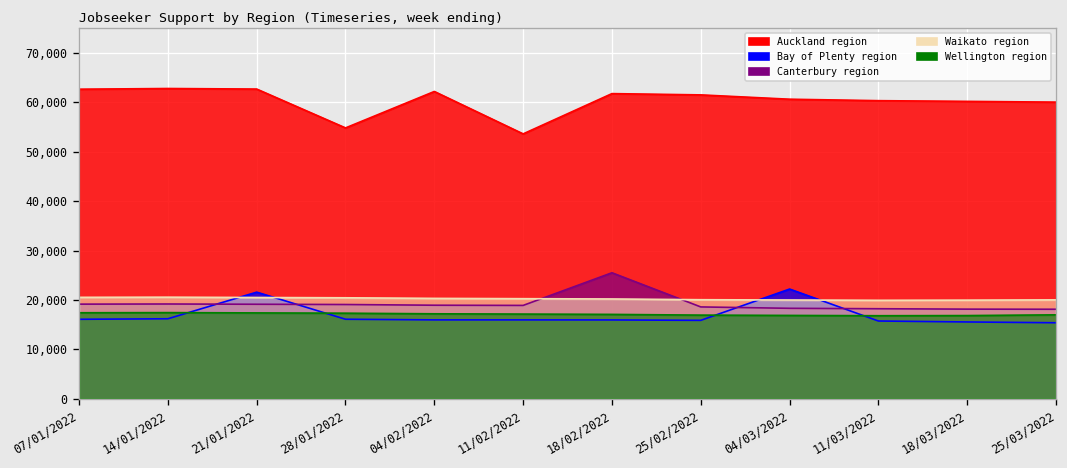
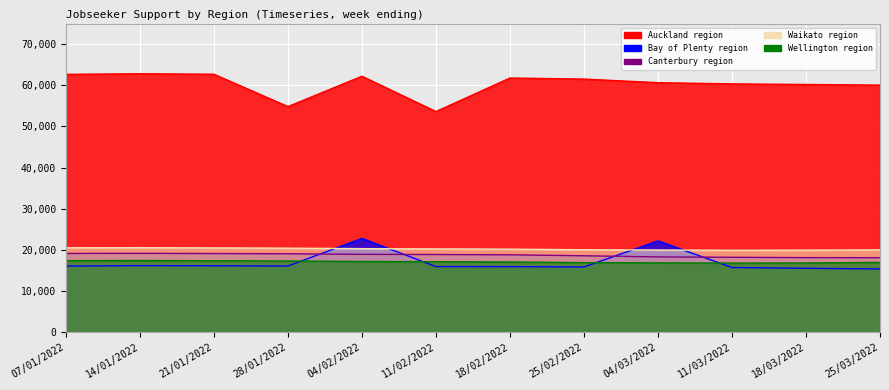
  {
    "Auckland region": {
      "07/01/2022": "63,000",
      "14/01/2022": "63,000",
      "21/01/2022": "63,000",
      "28/01/2022": "55,000",
      "04/02/2022": "62,000",
      "11/02/2022": "54,000",
      "18/02/2022": "62,000",
      "25/02/2022": "62,000",
      "04/03/2022": "61,000",
      "11/03/2022": "60,000",
      "18/03/2022": "60,000",
      "25/03/2022": "60,000"
    },
    "Bay of Plenty region": {
      "07/01/2022": "16,000",
      "14/01/2022": "16,000",
-     "21/01/2022": "22,000",
+     "21/01/2022": "16,000",
      "28/01/2022": "16,000",
-     "04/02/2022": "16,000",
+     "04/02/2022": "23,000",
      "11/02/2022": "16,000",
      "18/02/2022": "16,000",
      "25/02/2022": "16,000",
      "04/03/2022": "22,000",
      "11/03/2022": "16,000",
      "18/03/2022": "16,000",
      "25/03/2022": "15,000"
    },
    "Canterbury region": {
      "07/01/2022": "19,000",
      "14/01/2022": "19,000",
      "21/01/2022": "19,000",
      "28/01/2022": "19,000",
      "04/02/2022": "19,000",
      "11/02/2022": "19,000",
-     "18/02/2022": "25,000",
+     "18/02/2022": "19,000",
      "25/02/2022": "19,000",
      "04/03/2022": "18,000",
      "11/03/2022": "18,000",
      "18/03/2022": "18,000",
      "25/03/2022": "18,000"
    },
    "Waikato region": {
      "07/01/2022": "21,000",
      "14/01/2022": "21,000",
      "21/01/2022": "20,000",
      "28/01/2022": "20,000",
      "04/02/2022": "20,000",
      "11/02/2022": "20,000",
      "18/02/2022": "20,000",
      "25/02/2022": "20,000",
      "04/03/2022": "20,000",
      "11/03/2022": "20,000",
      "18/03/2022": "20,000",
      "25/03/2022": "20,000"
    },
    "Wellington region": {
      "07/01/2022": "17,000",
      "14/01/2022": "17,000",
      "21/01/2022": "17,000",
      "28/01/2022": "17,000",
      "04/02/2022": "17,000",
      "11/02/2022": "17,000",
      "18/02/2022": "17,000",
      "25/02/2022": "17,000",
      "04/03/2022": "17,000",
      "11/03/2022": "17,000",
      "18/03/2022": "17,000",
      "25/03/2022": "17,000"
    }
  }
